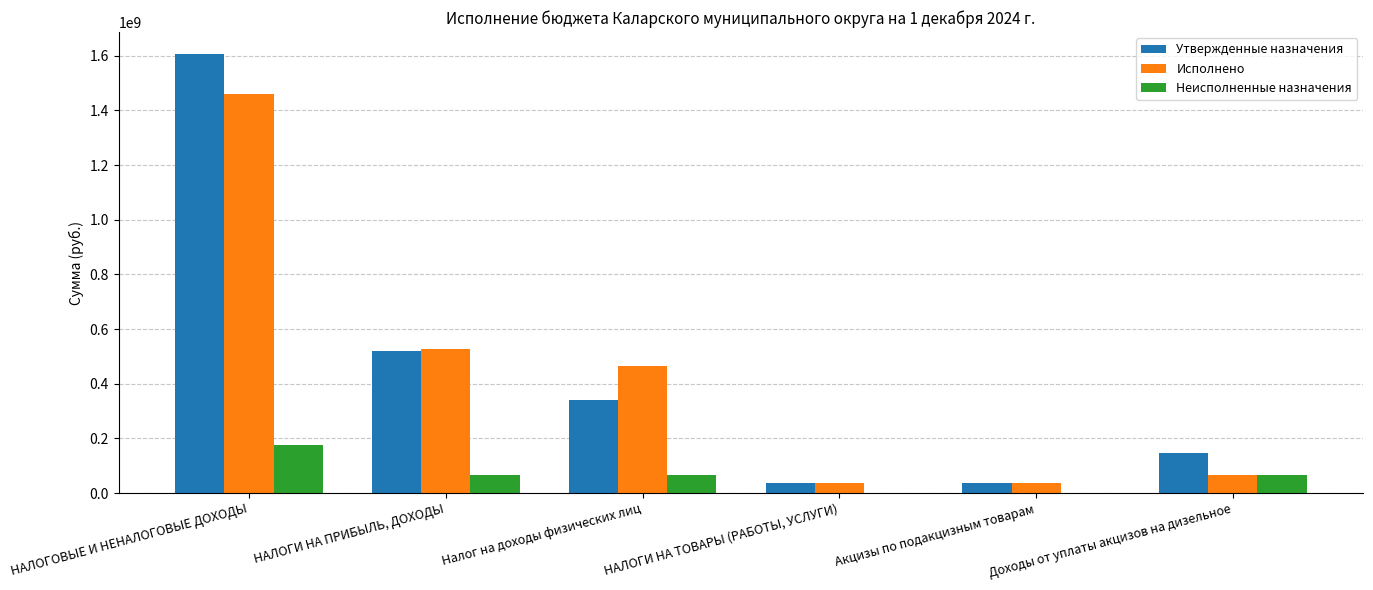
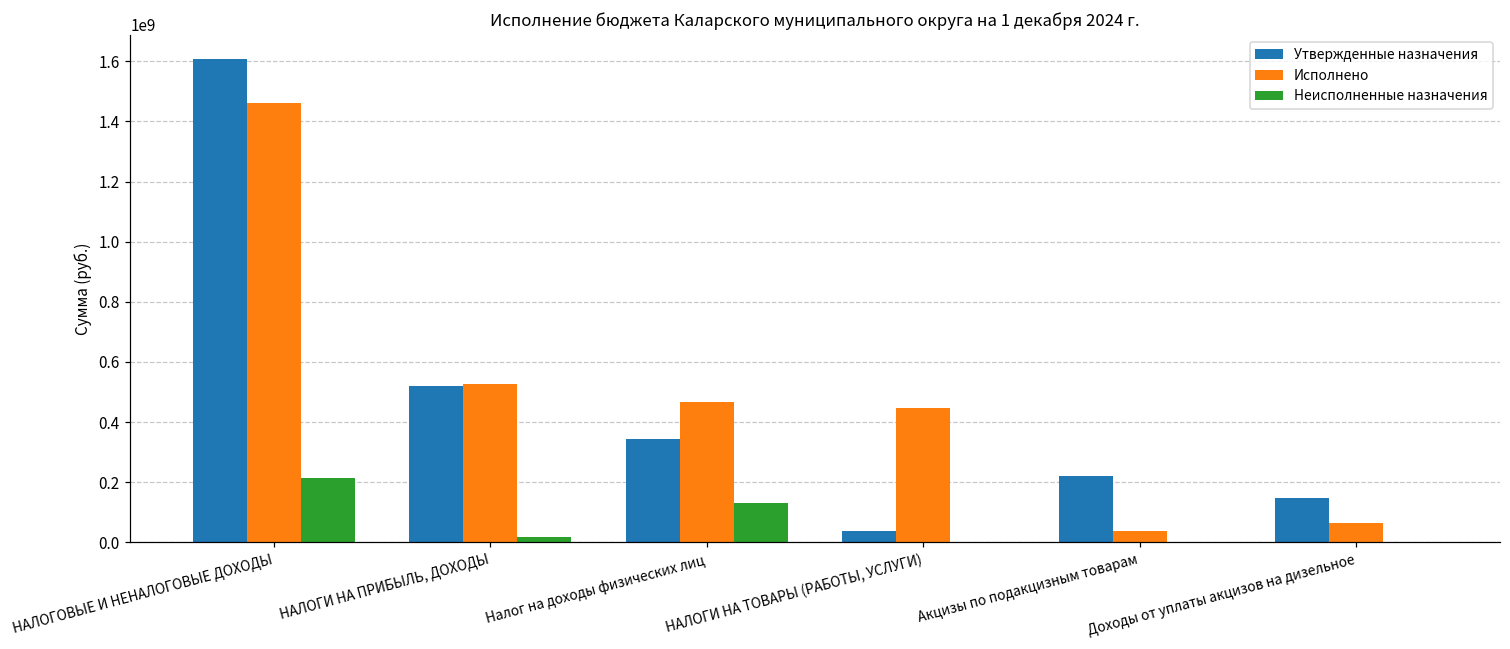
  {
    "Утвержденные назначения": {
      "НАЛОГОВЫЕ И НЕНАЛОГОВЫЕ ДОХОДЫ": 1610000000,
      "НАЛОГИ НА ПРИБЫЛЬ, ДОХОДЫ": 520000000,
      "Налог на доходы физических лиц": 340000000,
      "НАЛОГИ НА ТОВАРЫ (РАБОТЫ, УСЛУГИ)": 40000000,
-     "Акцизы по подакцизным товарам": 40000000,
+     "Акцизы по подакцизным товарам": 220000000,
      "Доходы от уплаты акцизов на дизельное": 150000000
    },
    "Исполнено": {
      "НАЛОГОВЫЕ И НЕНАЛОГОВЫЕ ДОХОДЫ": 1460000000,
      "НАЛОГИ НА ПРИБЫЛЬ, ДОХОДЫ": 530000000,
      "Налог на доходы физических лиц": 470000000,
-     "НАЛОГИ НА ТОВАРЫ (РАБОТЫ, УСЛУГИ)": 40000000,
+     "НАЛОГИ НА ТОВАРЫ (РАБОТЫ, УСЛУГИ)": 450000000,
      "Акцизы по подакцизным товарам": 40000000,
      "Доходы от уплаты акцизов на дизельное": 70000000
    },
    "Неисполненные назначения": {
-     "НАЛОГОВЫЕ И НЕНАЛОГОВЫЕ ДОХОДЫ": 170000000,
-     "НАЛОГИ НА ПРИБЫЛЬ, ДОХОДЫ": 70000000,
-     "Налог на доходы физических лиц": 70000000,
-     "Доходы от уплаты акцизов на дизельное": 70000000
+     "НАЛОГОВЫЕ И НЕНАЛОГОВЫЕ ДОХОДЫ": 210000000,
+     "НАЛОГИ НА ПРИБЫЛЬ, ДОХОДЫ": 20000000,
+     "Налог на доходы физических лиц": 130000000,
+     "Доходы от уплаты акцизов на дизельное": 0
    }
  }
